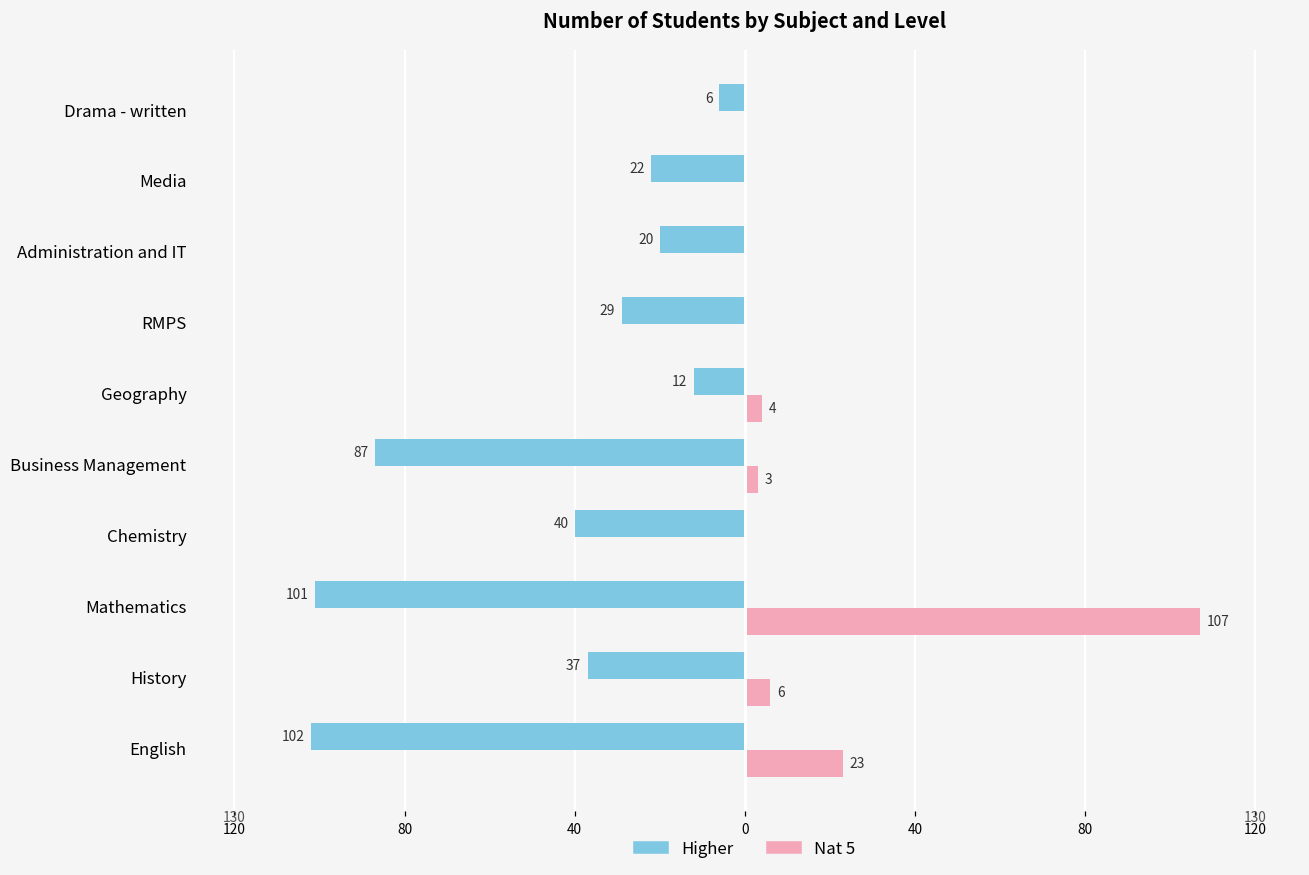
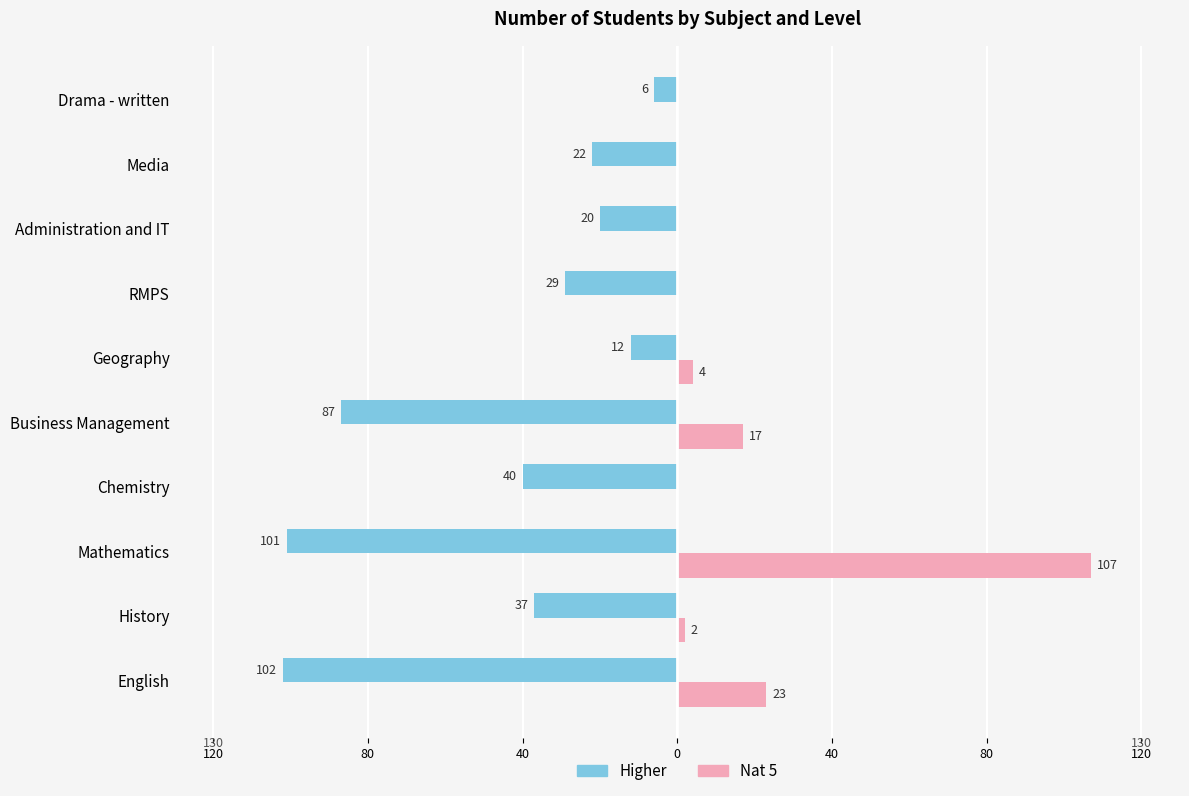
  {
    "Nat 5": {
      "Geography": 4,
-     "Business Management": 3,
+     "Business Management": 17,
      "Mathematics": 107,
-     "History": 6,
+     "History": 2,
      "English": 23
    }
  }
